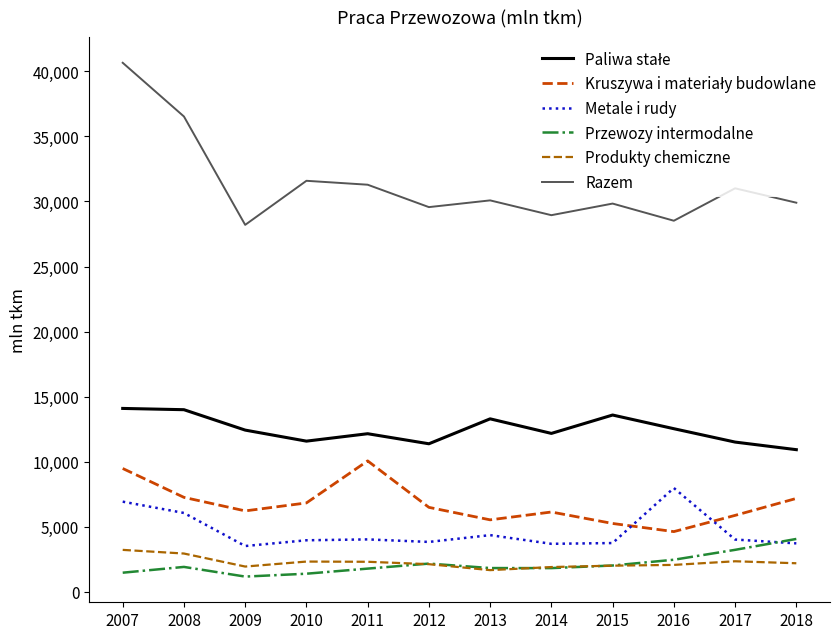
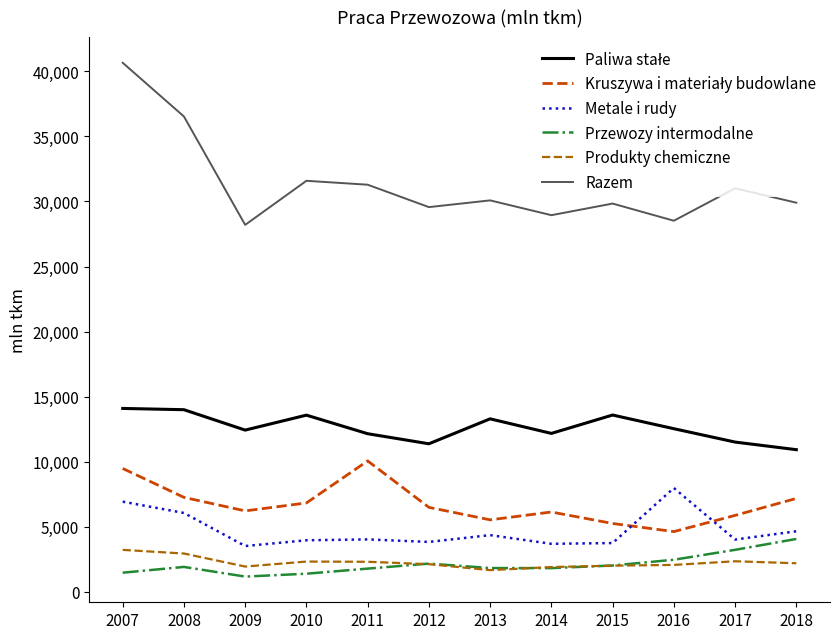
  {
    "Paliwa stałe": {
      "2007": "14,100",
      "2008": "14,000",
      "2009": "12,400",
-     "2010": "11,600",
+     "2010": "13,600",
      "2011": "12,200",
      "2012": "11,400",
      "2013": "13,300",
      "2014": "12,200",
      "2015": "13,600",
      "2016": "12,500",
      "2017": "11,500",
      "2018": "10,900"
    },
    "Metale i rudy": {
      "2007": "6,900",
      "2008": "6,100",
      "2009": "3,500",
      "2010": "4,000",
      "2011": "4,000",
      "2012": "3,800",
      "2013": "4,400",
      "2014": "3,700",
      "2015": "3,800",
      "2016": "8,000",
      "2017": "4,000",
-     "2018": "3,700"
+     "2018": "4,700"
    },
    "Przewozy intermodalne": {
      "2007": "1,500",
      "2008": "1,900",
      "2009": "1,200",
      "2010": "1,400",
      "2011": "1,800",
      "2016": "2,500",
      "2017": "3,200",
      "2018": "4,100"
    },
    "Razem": {
      "2007": "40,700",
      "2008": "36,500",
      "2009": "28,200",
      "2010": "31,600",
      "2011": "31,300",
      "2012": "29,600",
      "2013": "30,100",
      "2014": "28,900",
      "2015": "29,800",
      "2016": "28,500",
      "2018": "29,900"
    }
  }
